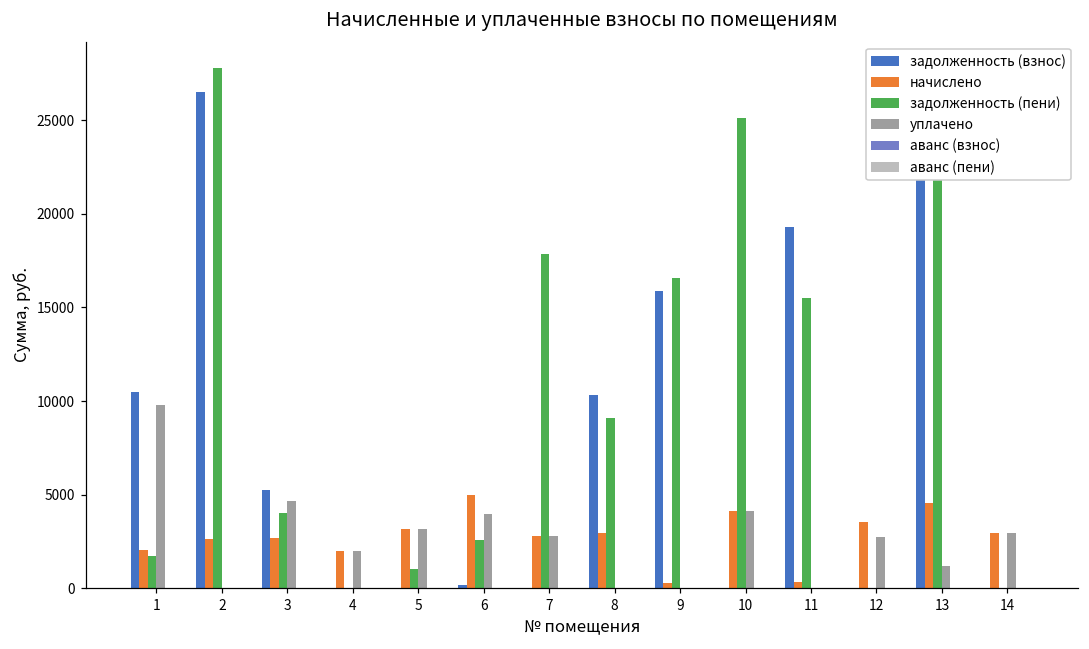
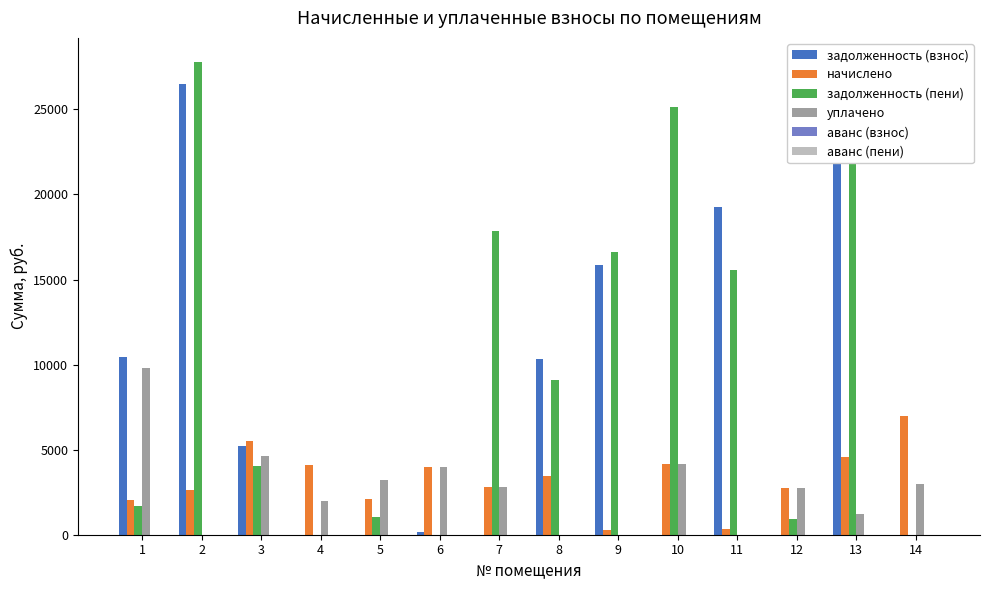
  {
    "начислено": {
      "1": 2000,
      "2": 2600,
-     "3": 2700,
-     "4": 2000,
-     "5": 3200,
-     "6": 5000,
+     "3": 5500,
+     "4": 4100,
+     "5": 2100,
+     "6": 4000,
      "7": 2800,
-     "8": 3000,
+     "8": 3500,
      "9": 300,
      "10": 4100,
      "11": 300,
-     "12": 3500,
+     "12": 2700,
      "13": 4500,
-     "14": 3000
+     "14": 7000
    },
    "задолженность (пени)": {
      "1": 1700,
      "2": 27800,
      "3": 4000,
      "4": 0,
      "5": 1000,
-     "6": 2600,
+     "6": 0,
      "7": 17900,
      "8": 9100,
      "9": 16600,
      "10": 25100,
      "11": 15500,
-     "12": 0,
+     "12": 900,
      "14": 0
    }
  }
